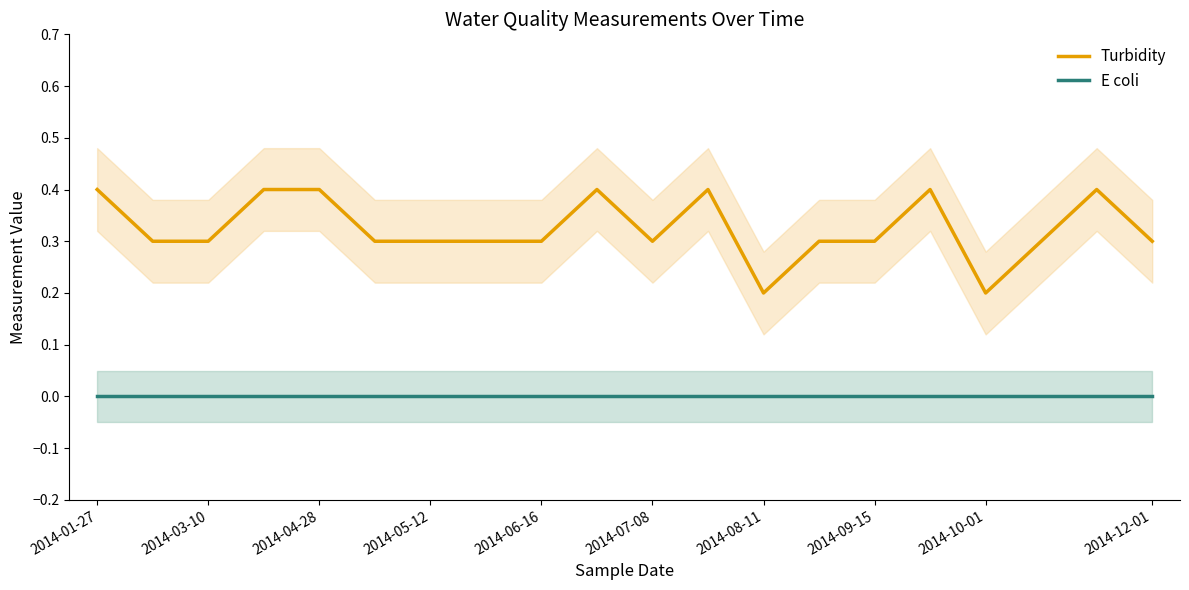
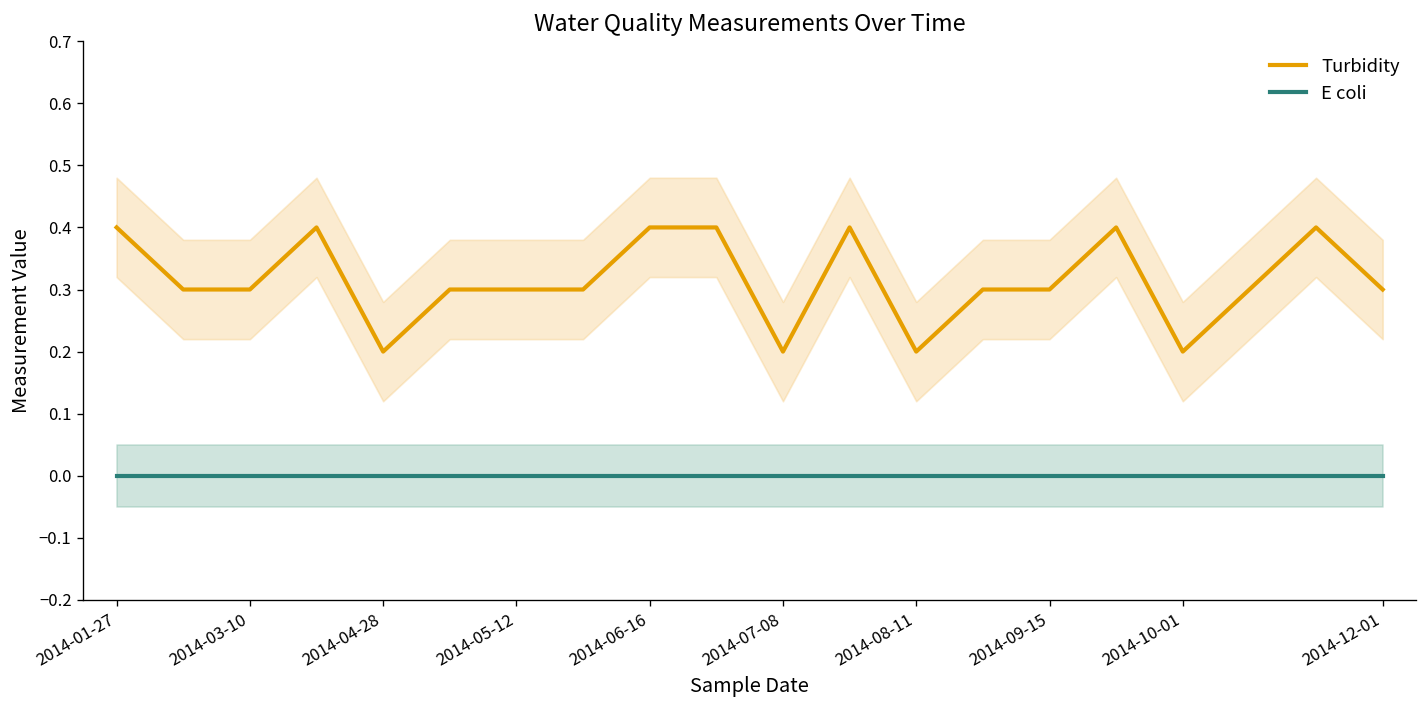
  {
    "Turbidity": {
      "2014-01-27": 0.4,
      "2014-03-10": 0.3,
-     "2014-04-28": 0.4,
+     "2014-04-28": 0.2,
      "2014-05-12": 0.3,
-     "2014-06-16": 0.3,
-     "2014-07-08": 0.3,
+     "2014-06-16": 0.4,
+     "2014-07-08": 0.2,
      "2014-08-11": 0.2,
      "2014-09-15": 0.3,
      "2014-10-01": 0.2,
      "2014-12-01": 0.3
    },
    "E coli": {
      "2014-01-27": 0.0,
      "2014-03-10": 0.0,
      "2014-04-28": 0.0,
      "2014-05-12": 0.0,
      "2014-06-16": 0.0,
      "2014-07-08": 0.0,
      "2014-08-11": 0.0,
      "2014-09-15": 0.0,
      "2014-10-01": 0.0,
      "2014-12-01": 0.0
    }
  }
